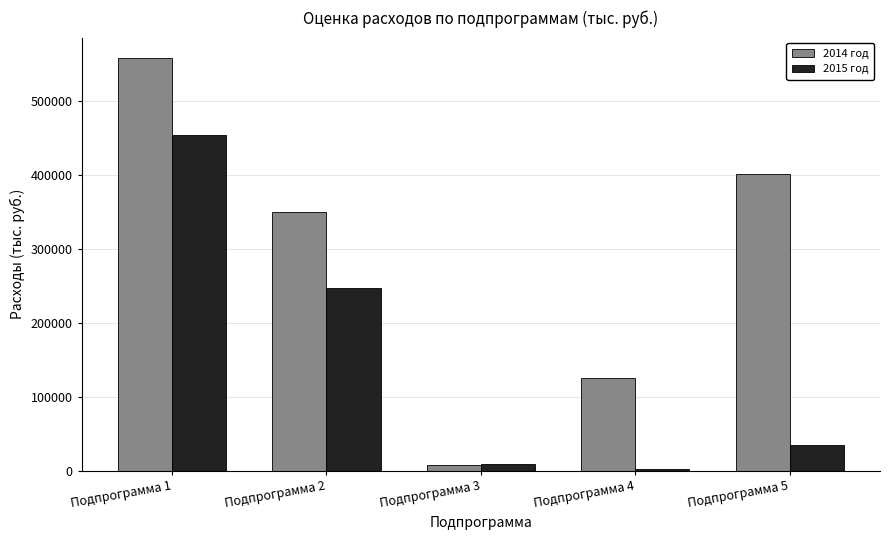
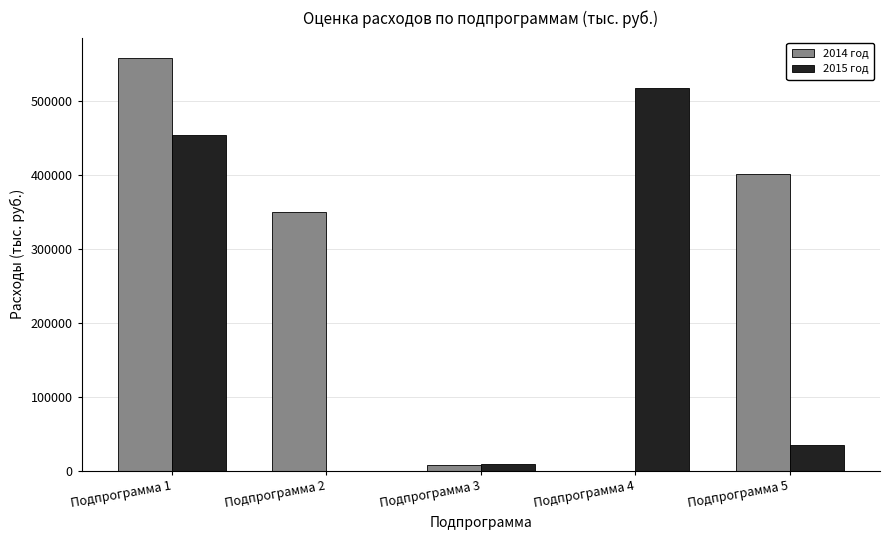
  {
    "2014 год": {
      "Подпрограмма 1": 560000,
      "Подпрограмма 2": 350000,
      "Подпрограмма 3": 10000,
-     "Подпрограмма 4": 130000,
+     "Подпрограмма 4": 0,
      "Подпрограмма 5": 400000
    },
    "2015 год": {
      "Подпрограмма 1": 450000,
-     "Подпрограмма 2": 250000,
+     "Подпрограмма 2": 0,
      "Подпрограмма 3": 10000,
-     "Подпрограмма 4": 0,
+     "Подпрограмма 4": 520000,
      "Подпрограмма 5": 40000
    }
  }
